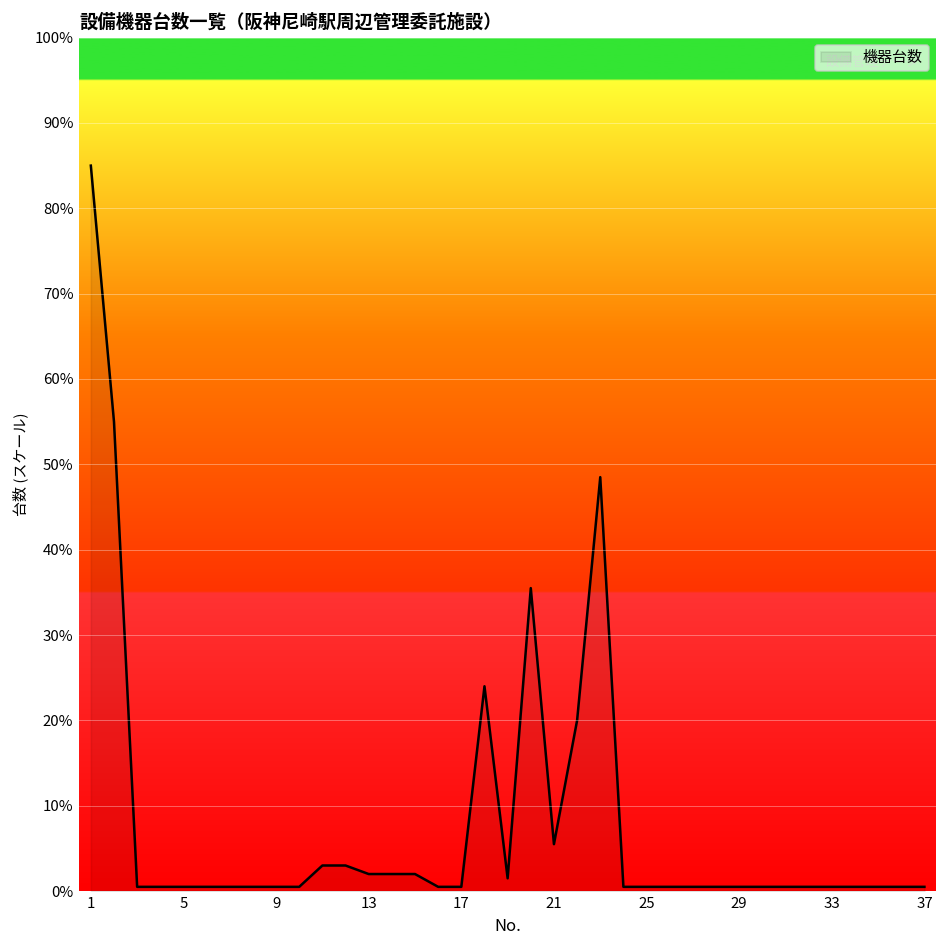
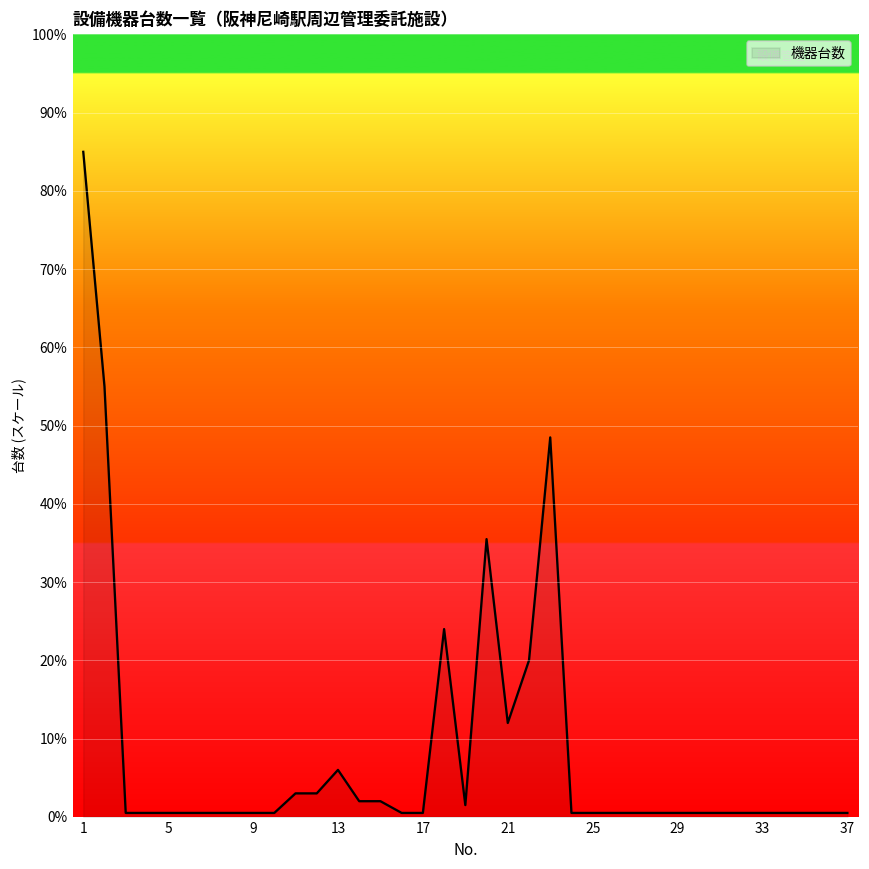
  {
    "1": "85%",
    "5": "1%",
    "9": "1%",
-   "13": "2%",
+   "13": "6%",
    "17": "1%",
-   "21": "6%",
+   "21": "12%",
    "25": "1%",
    "29": "1%",
    "33": "1%",
    "37": "1%"
  }
